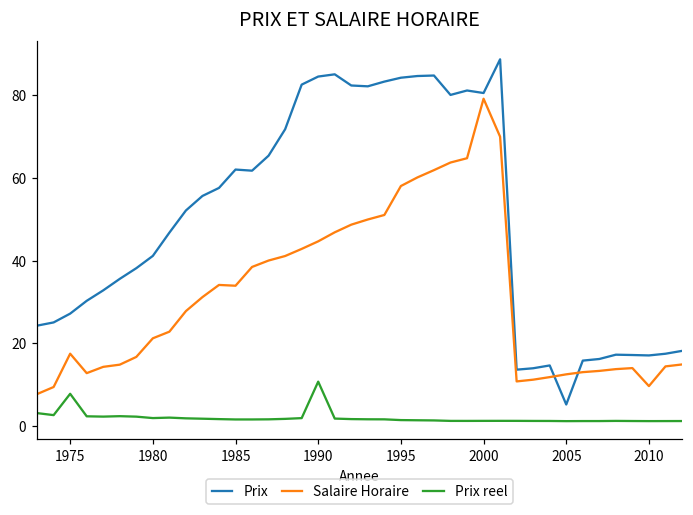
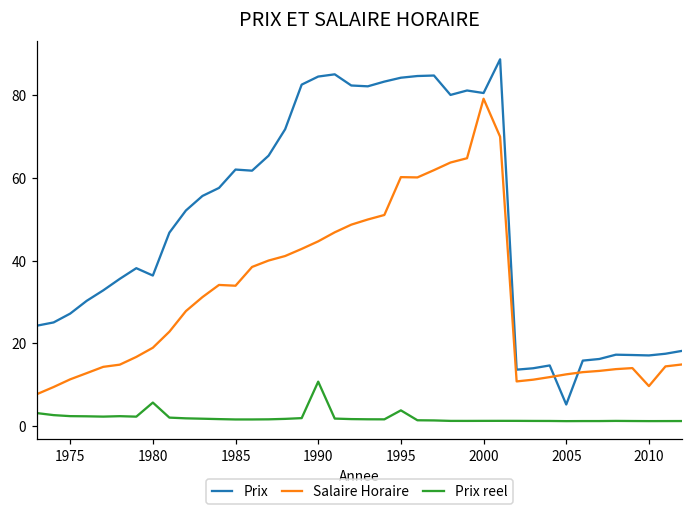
  {
    "Prix": {
      "1975": 27,
-     "1980": 41,
+     "1980": 36,
      "1985": 62,
      "1990": 84,
      "1995": 84,
      "2000": 81,
      "2005": 5,
      "2010": 17
    },
    "Salaire Horaire": {
-     "1975": 18,
-     "1980": 21,
+     "1975": 11,
+     "1980": 19,
      "1985": 34,
      "1990": 45,
-     "1995": 58,
+     "1995": 60,
      "2000": 79,
      "2005": 13,
      "2010": 10
    },
    "Prix reel": {
-     "1975": 8,
-     "1980": 2,
+     "1975": 2,
+     "1980": 6,
      "1985": 2,
      "1990": 11,
-     "1995": 1,
+     "1995": 4,
      "2000": 1,
      "2005": 1,
      "2010": 1
    }
  }
